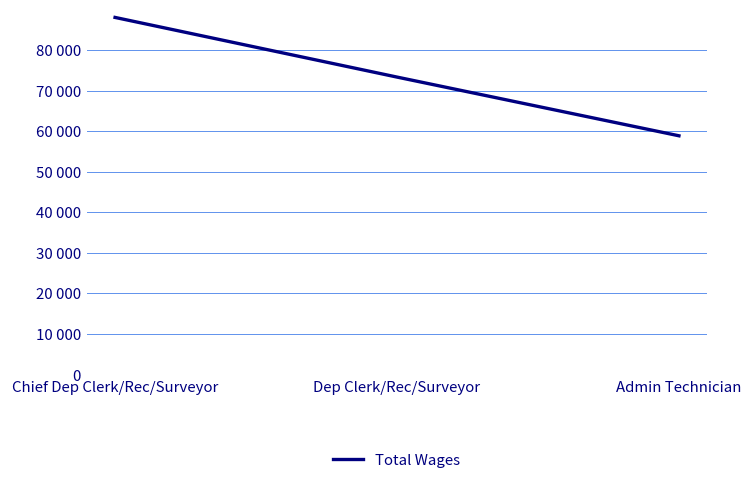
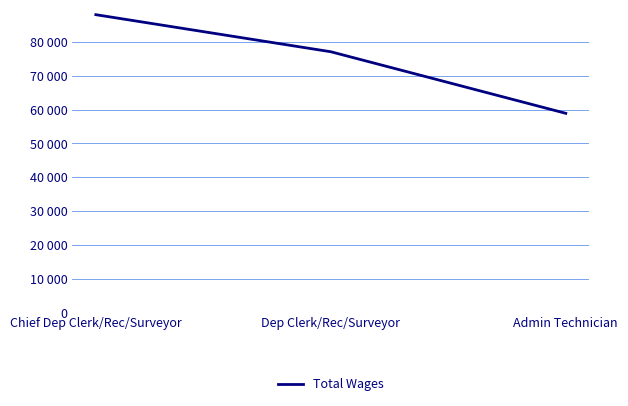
  {
    "Chief Dep Clerk/Rec/Surveyor": 88000,
-   "Dep Clerk/Rec/Surveyor": 73000,
+   "Dep Clerk/Rec/Surveyor": 77000,
    "Admin Technician": 59000
  }
